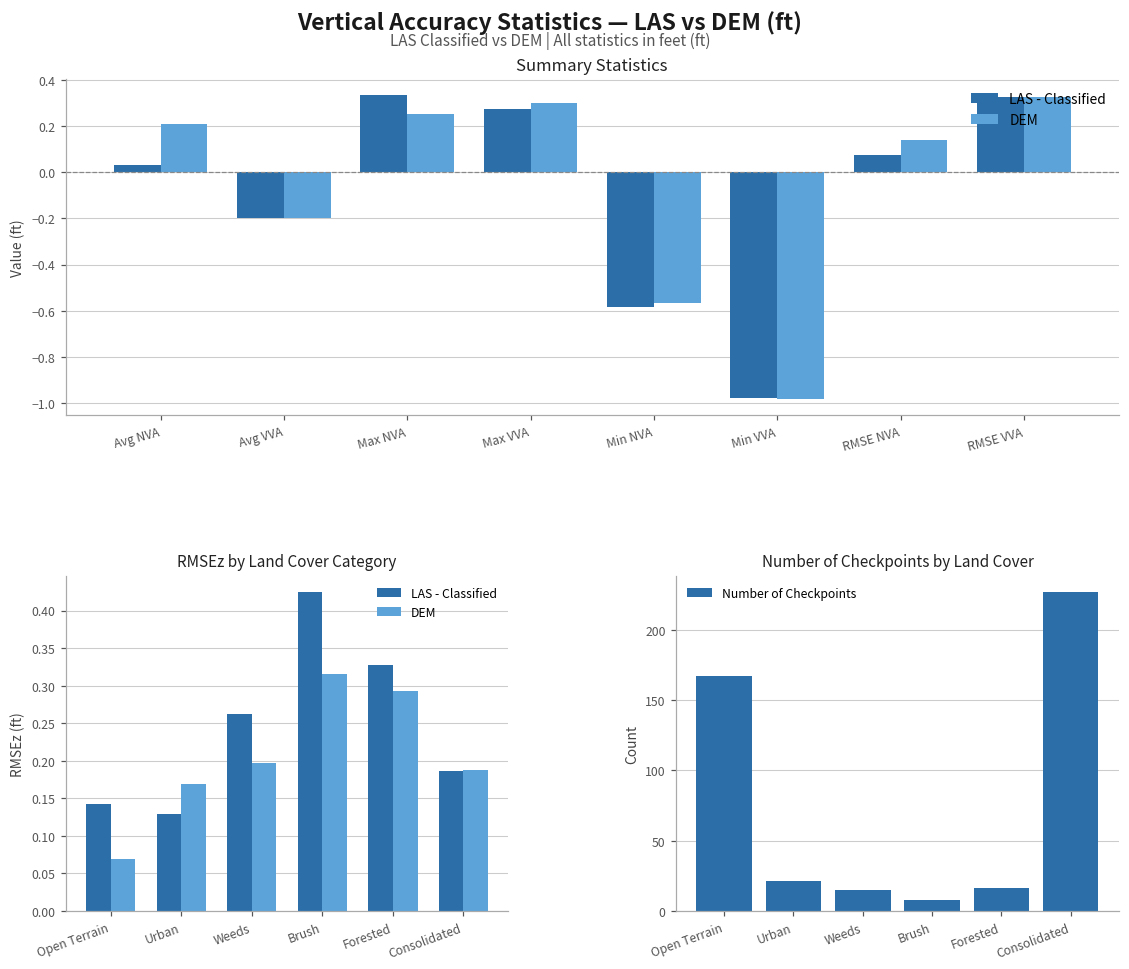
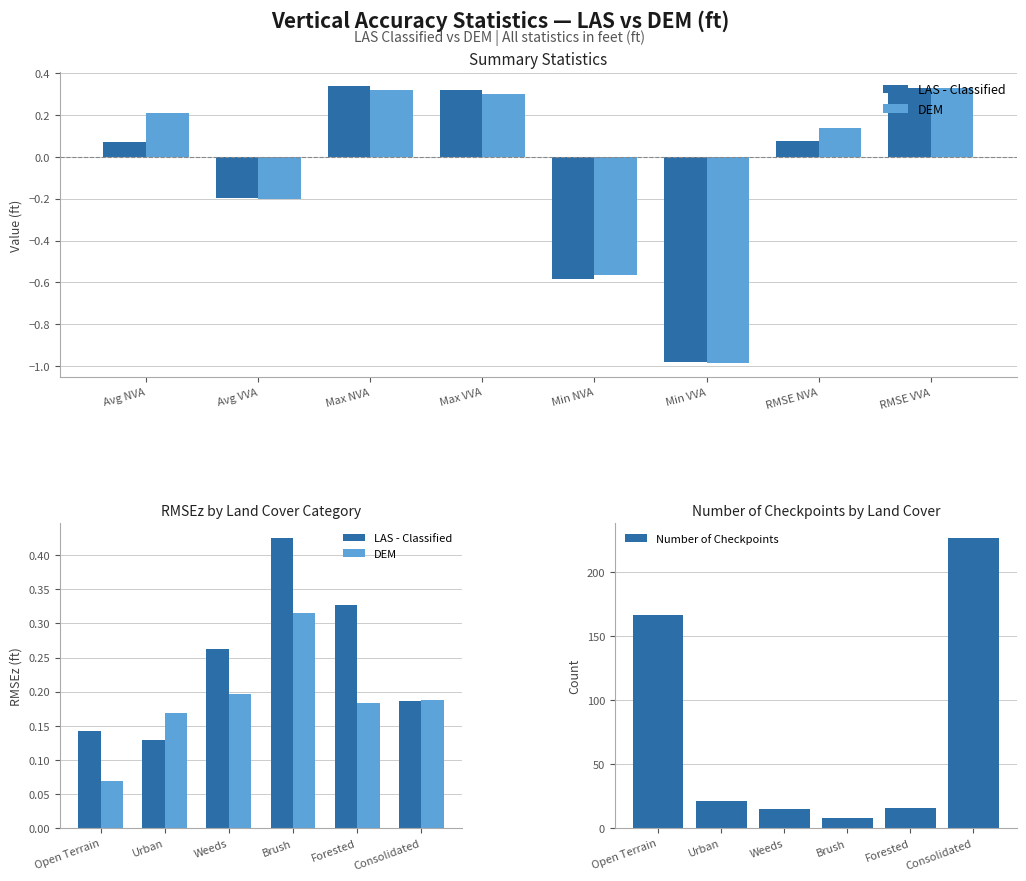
  {
    "Summary Statistics": {
      "LAS - Classified": {
-       "Avg NVA": 0.03,
+       "Avg NVA": 0.07,
        "Avg VVA": -0.20,
        "Max NVA": 0.34,
-       "Max VVA": 0.28,
+       "Max VVA": 0.32,
        "Min NVA": -0.58,
        "Min VVA": -0.98,
        "RMSE NVA": 0.08,
        "RMSE VVA": 0.33
      },
      "DEM": {
        "Avg NVA": 0.21,
        "Avg VVA": -0.20,
-       "Max NVA": 0.25,
+       "Max NVA": 0.32,
        "Max VVA": 0.30,
        "Min NVA": -0.57,
        "Min VVA": -0.99,
        "RMSE NVA": 0.14,
        "RMSE VVA": 0.33
      }
    },
    "RMSEz by Land Cover Category": {
      "LAS - Classified": {
        "Open Terrain": 0.14,
        "Urban": 0.13,
        "Weeds": 0.26,
        "Brush": 0.43,
        "Forested": 0.33,
        "Consolidated": 0.19
      },
      "DEM": {
        "Open Terrain": 0.07,
        "Urban": 0.17,
        "Weeds": 0.20,
        "Brush": 0.32,
-       "Forested": 0.29,
+       "Forested": 0.18,
        "Consolidated": 0.19
      }
    },
    "Number of Checkpoints by Land Cover": {
      "Open Terrain": 167,
      "Urban": 21,
      "Weeds": 15,
      "Brush": 8,
      "Forested": 16,
      "Consolidated": 227
    }
  }
